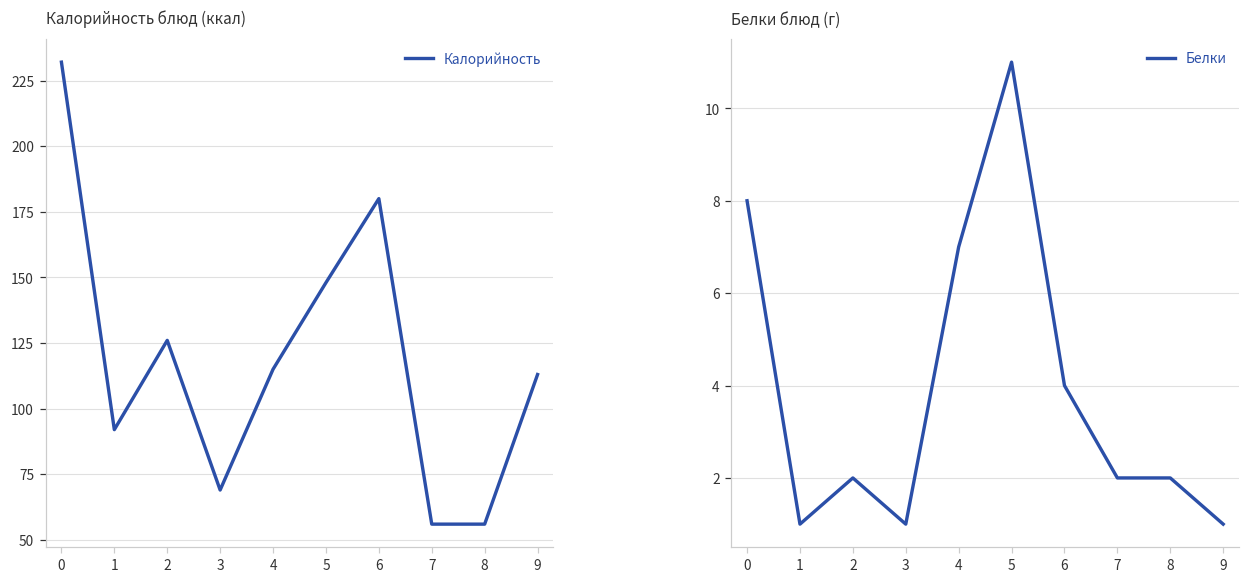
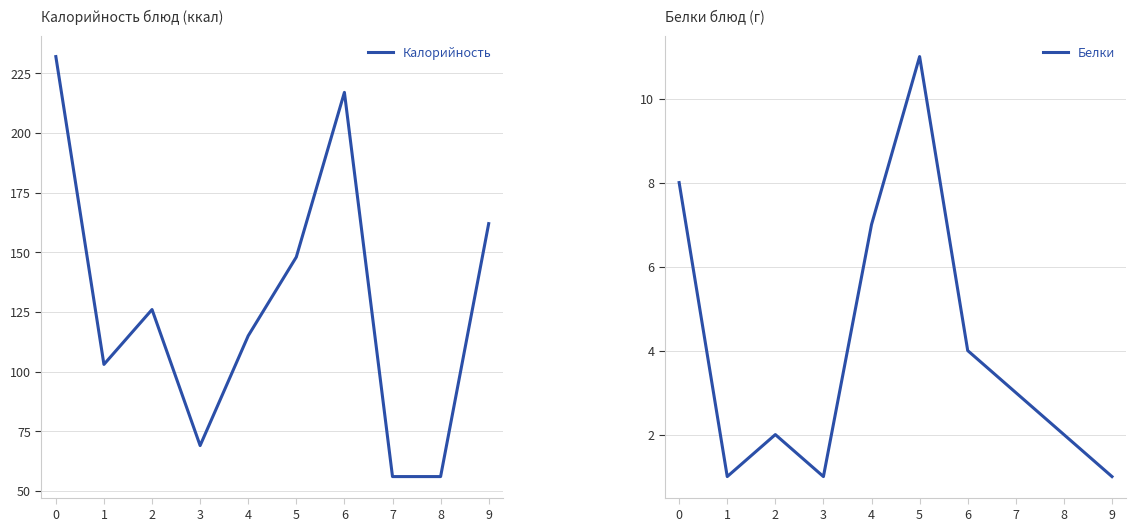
  {
    "Калорийность блюд (ккал)": {
      "0": 232,
-     "1": 92,
+     "1": 103,
      "2": 126,
      "3": 69,
      "4": 115,
      "5": 148,
-     "6": 180,
+     "6": 217,
      "7": 56,
      "8": 56,
-     "9": 113
+     "9": 162
    },
    "Белки блюд (г)": {
      "0": 8,
      "1": 1,
      "2": 2,
      "3": 1,
      "4": 7,
      "5": 11,
      "6": 4,
-     "7": 2,
+     "7": 3,
      "8": 2,
      "9": 1
    }
  }
